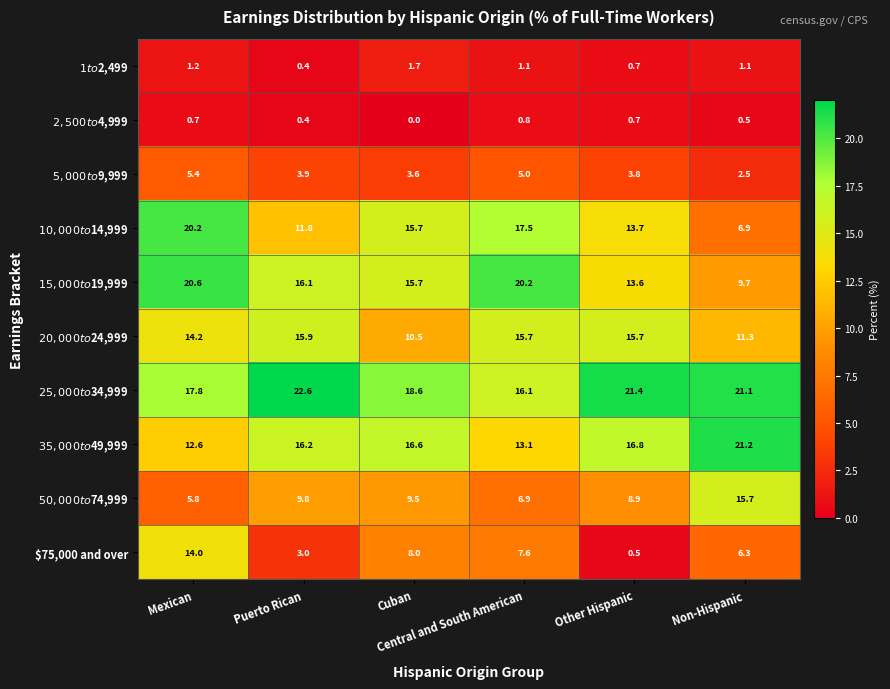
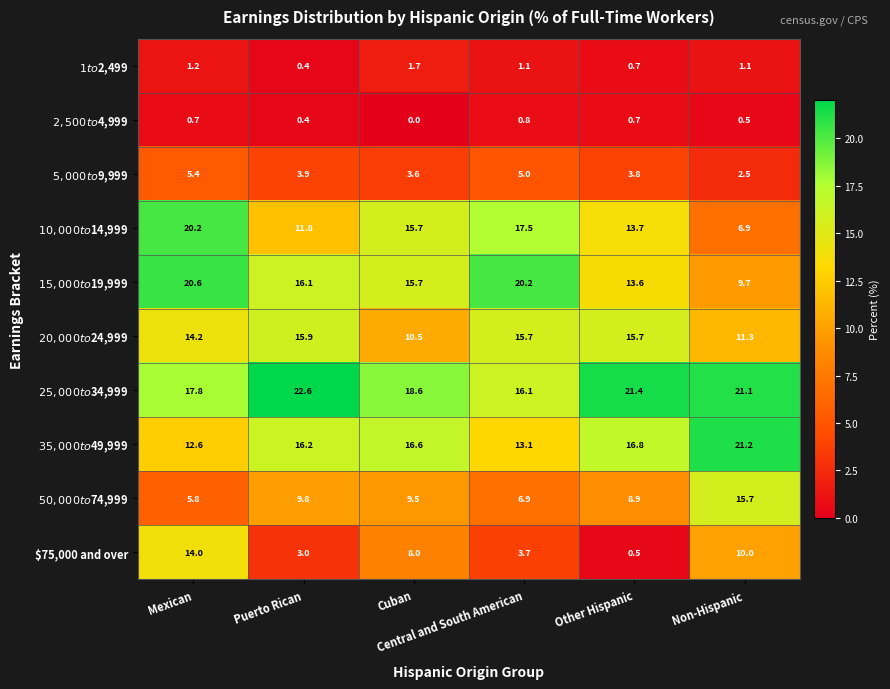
  {
    "$75,000 and over": {
      "Mexican": 14.0,
      "Puerto Rican": 3.0,
      "Cuban": 8.0,
-     "Central and South American": 7.6,
+     "Central and South American": 3.7,
      "Other Hispanic": 0.5,
-     "Non-Hispanic": 6.3
+     "Non-Hispanic": 10.0
    }
  }
